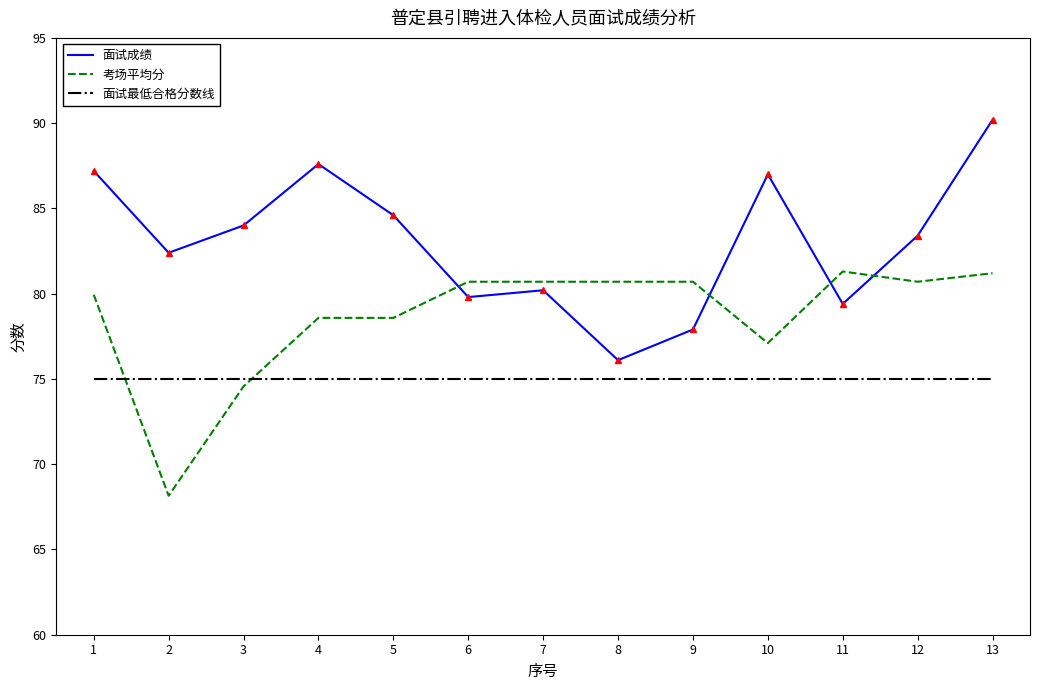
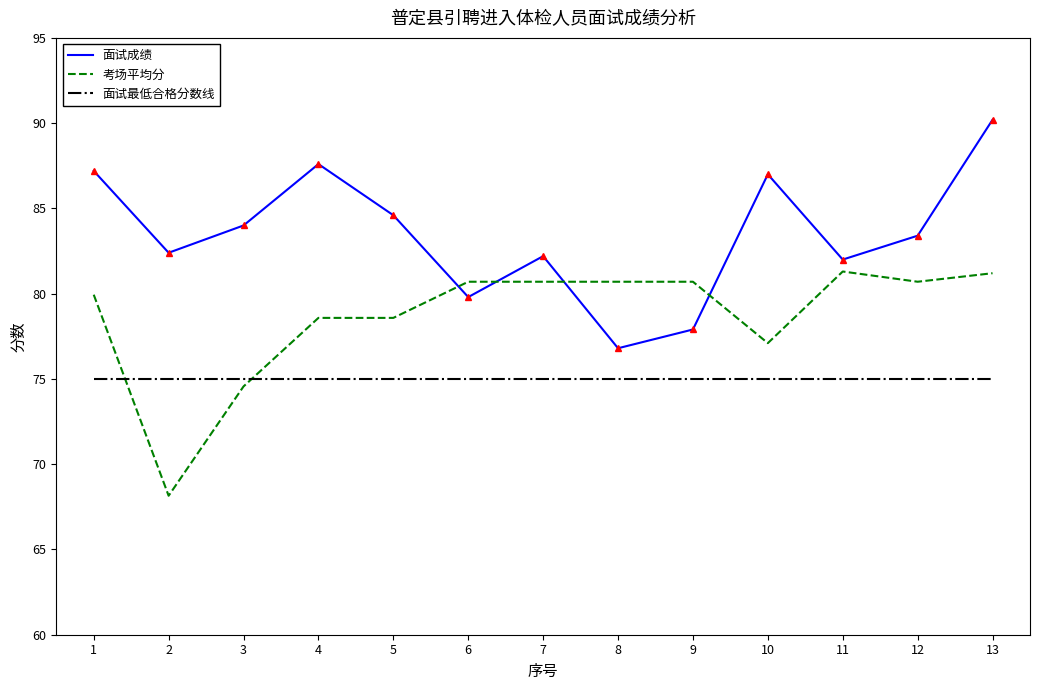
  {
    "面试成绩": {
      "1": 87.2,
      "2": 82.4,
      "3": 84.0,
      "4": 87.6,
      "5": 84.6,
      "6": 79.8,
-     "7": 80.2,
-     "8": 76.1,
+     "7": 82.2,
+     "8": 76.8,
      "9": 77.9,
      "10": 87.0,
-     "11": 79.4,
+     "11": 82.0,
      "12": 83.4,
      "13": 90.2
    },
    "考场平均分": {
      "1": 79.9,
      "2": 68.2,
      "3": 74.6,
      "4": 78.6,
      "5": 78.6,
      "6": 80.7,
      "7": 80.7,
      "8": 80.7,
      "9": 80.7,
      "10": 77.1,
      "11": 81.3,
      "12": 80.7,
      "13": 81.2
    },
    "面试最低合格分数线": {
      "1": 75.0,
      "2": 75.0,
      "3": 75.0,
      "4": 75.0,
      "5": 75.0,
      "6": 75.0,
      "7": 75.0,
      "8": 75.0,
      "9": 75.0,
      "10": 75.0,
      "11": 75.0,
      "12": 75.0,
      "13": 75.0
    }
  }
